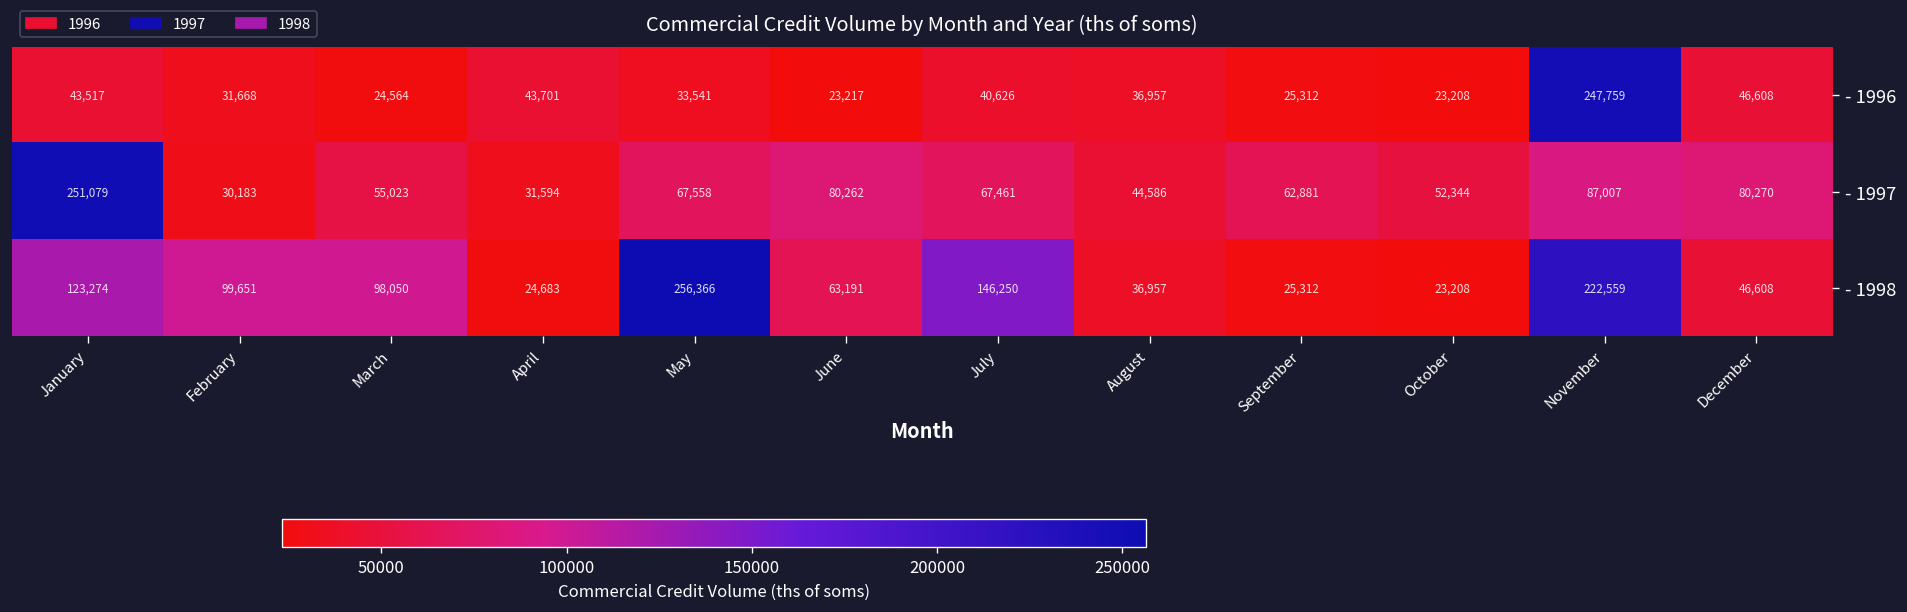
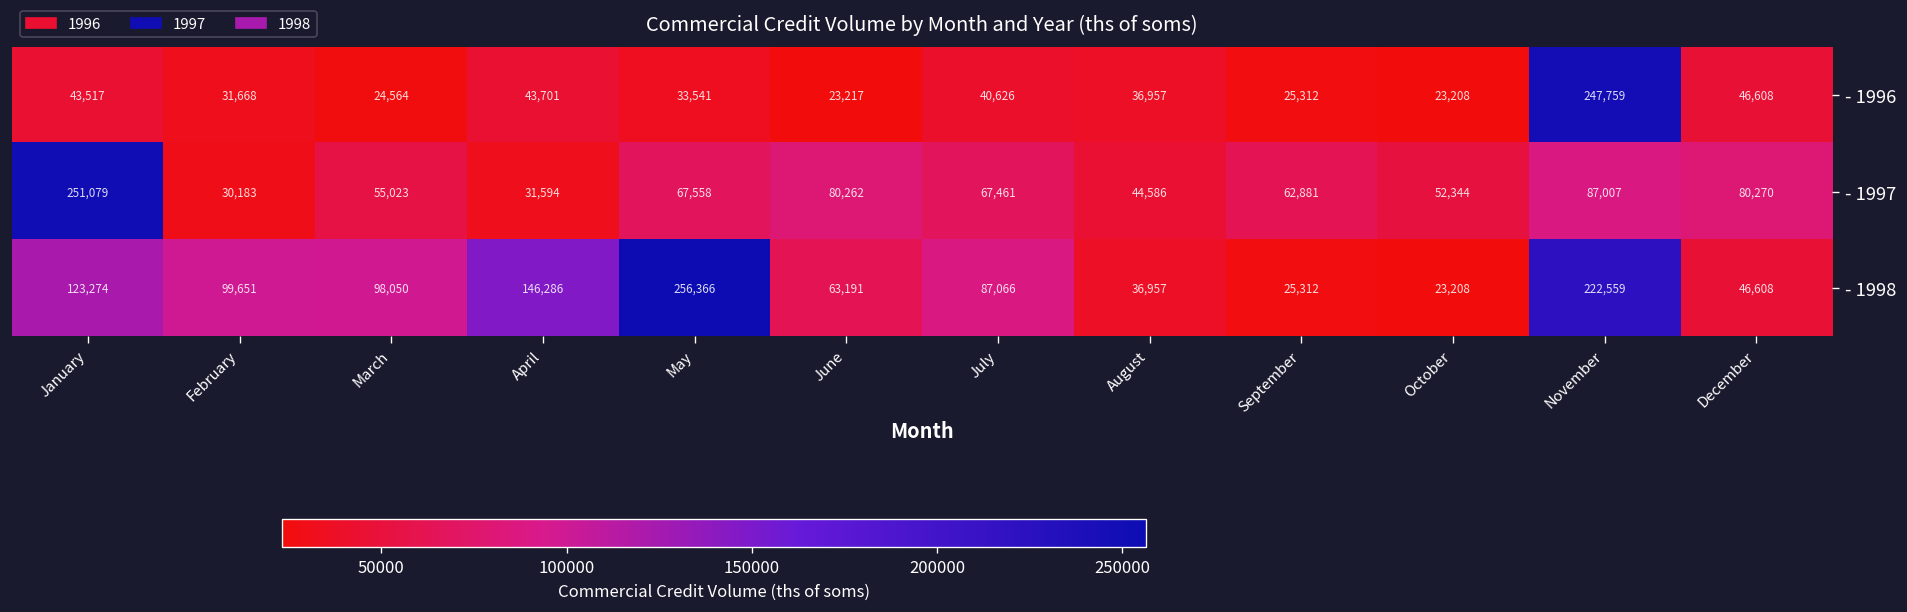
  {
    "- 1996": {
      "January": "43,517",
      "February": "31,668",
      "March": "24,564",
      "April": "43,701",
      "May": "33,541",
      "June": "23,217",
      "July": "40,626",
      "August": "36,957",
      "September": "25,312",
      "October": "23,208",
      "November": "247,759",
      "December": "46,608"
    },
    "- 1997": {
      "January": "251,079",
      "February": "30,183",
      "March": "55,023",
      "April": "31,594",
      "May": "67,558",
      "June": "80,262",
      "July": "67,461",
      "August": "44,586",
      "September": "62,881",
      "October": "52,344",
      "November": "87,007",
      "December": "80,270"
    },
    "- 1998": {
      "January": "123,274",
      "February": "99,651",
      "March": "98,050",
-     "April": "24,683",
+     "April": "146,286",
      "May": "256,366",
      "June": "63,191",
-     "July": "146,250",
+     "July": "87,066",
      "August": "36,957",
      "September": "25,312",
      "October": "23,208",
      "November": "222,559",
      "December": "46,608"
    }
  }
